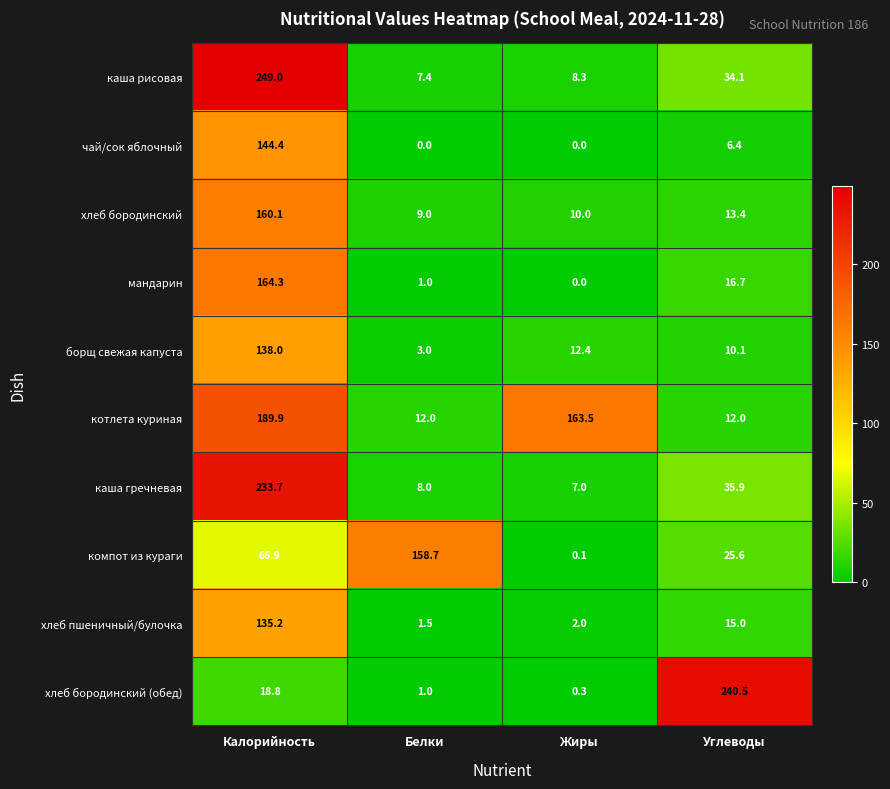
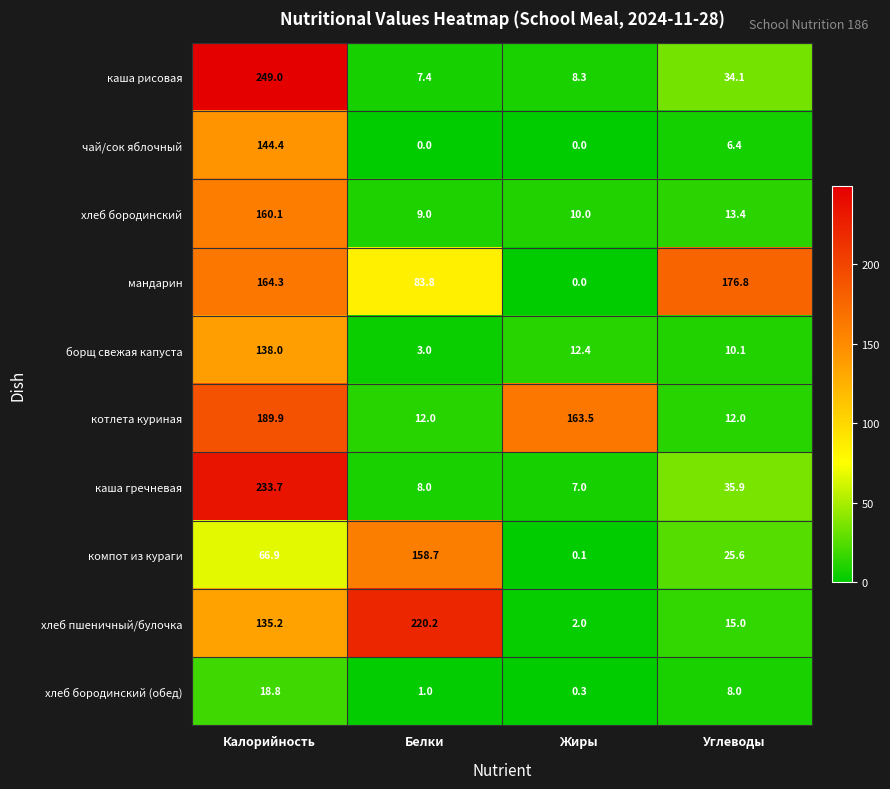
  {
    "каша рисовая": {
      "Калорийность": 249.0,
      "Белки": 7.4,
      "Жиры": 8.3,
      "Углеводы": 34.1
    },
    "чай/сок яблочный": {
      "Калорийность": 144.4,
      "Белки": 0.0,
      "Жиры": 0.0,
      "Углеводы": 6.4
    },
    "хлеб бородинский": {
      "Калорийность": 160.1,
      "Белки": 9.0,
      "Жиры": 10.0,
      "Углеводы": 13.4
    },
    "мандарин": {
      "Калорийность": 164.3,
-     "Белки": 1.0,
+     "Белки": 83.8,
      "Жиры": 0.0,
-     "Углеводы": 16.7
+     "Углеводы": 176.8
    },
    "борщ свежая капуста": {
      "Калорийность": 138.0,
      "Белки": 3.0,
      "Жиры": 12.4,
      "Углеводы": 10.1
    },
    "котлета куриная": {
      "Калорийность": 189.9,
      "Белки": 12.0,
      "Жиры": 163.5,
      "Углеводы": 12.0
    },
    "каша гречневая": {
      "Калорийность": 233.7,
      "Белки": 8.0,
      "Жиры": 7.0,
      "Углеводы": 35.9
    },
    "компот из кураги": {
      "Калорийность": 66.9,
      "Белки": 158.7,
      "Жиры": 0.1,
      "Углеводы": 25.6
    },
    "хлеб пшеничный/булочка": {
      "Калорийность": 135.2,
-     "Белки": 1.5,
+     "Белки": 220.2,
      "Жиры": 2.0,
      "Углеводы": 15.0
    },
    "хлеб бородинский (обед)": {
      "Калорийность": 18.8,
      "Белки": 1.0,
      "Жиры": 0.3,
-     "Углеводы": 240.5
+     "Углеводы": 8.0
    }
  }
